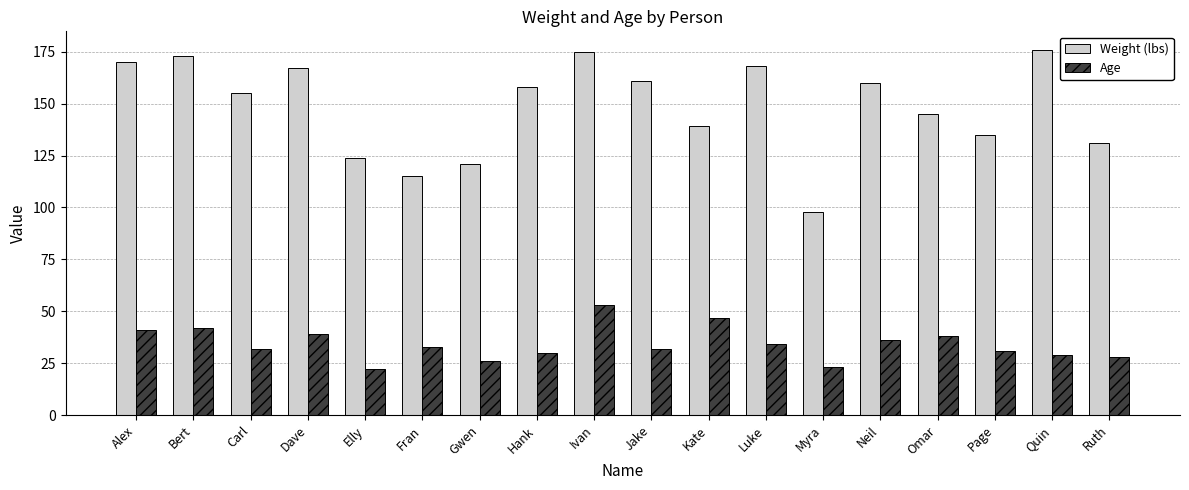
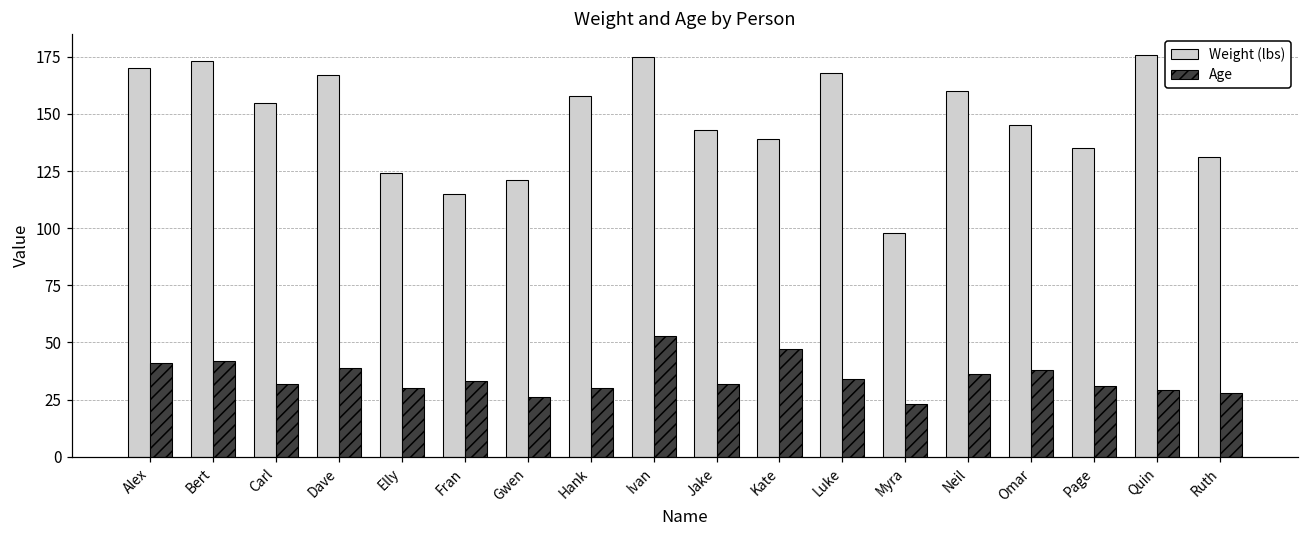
  {
    "Weight (lbs)": {
      "Alex": 170,
      "Bert": 173,
      "Carl": 155,
      "Dave": 167,
      "Elly": 124,
      "Fran": 115,
      "Gwen": 121,
      "Hank": 158,
      "Ivan": 175,
-     "Jake": 161,
+     "Jake": 143,
      "Kate": 139,
      "Luke": 168,
      "Myra": 98,
      "Neil": 160,
      "Omar": 145,
      "Page": 135,
      "Quin": 176,
      "Ruth": 131
    },
    "Age": {
      "Alex": 41,
      "Bert": 42,
      "Carl": 32,
      "Dave": 39,
-     "Elly": 22,
+     "Elly": 30,
      "Fran": 33,
      "Gwen": 26,
      "Hank": 30,
      "Ivan": 53,
      "Jake": 32,
      "Kate": 47,
      "Luke": 34,
      "Myra": 23,
      "Neil": 36,
      "Omar": 38,
      "Page": 31,
      "Quin": 29,
      "Ruth": 28
    }
  }
